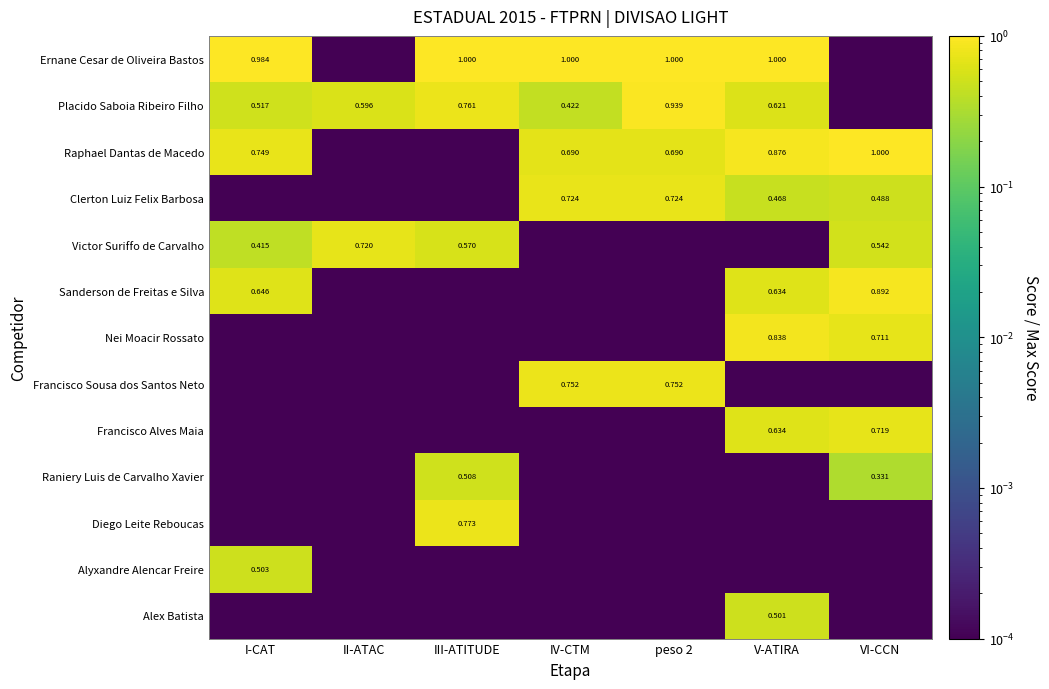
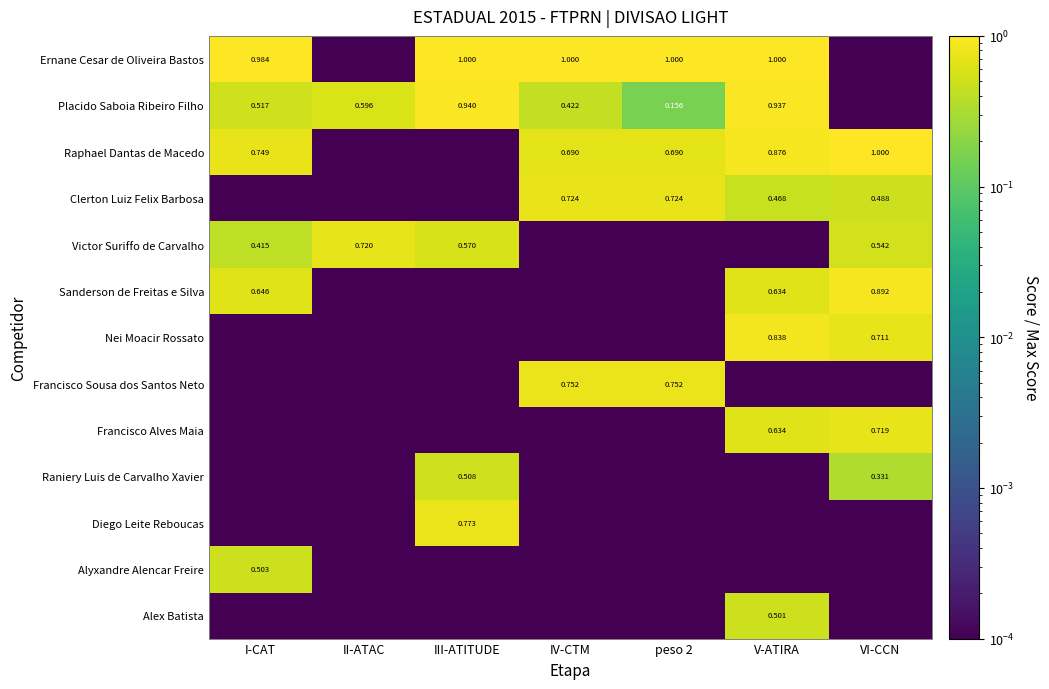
  {
    "Ernane Cesar de Oliveira Bastos": {
      "I-CAT": 0.984,
      "III-ATITUDE": 1.000,
      "IV-CTM": 1.000,
      "peso 2": 1.000,
      "V-ATIRA": 1.000
    },
    "Placido Saboia Ribeiro Filho": {
      "I-CAT": 0.517,
      "II-ATAC": 0.596,
-     "III-ATITUDE": 0.761,
+     "III-ATITUDE": 0.940,
      "IV-CTM": 0.422,
-     "peso 2": 0.939,
-     "V-ATIRA": 0.621
+     "peso 2": 0.156,
+     "V-ATIRA": 0.937
    },
    "Raphael Dantas de Macedo": {
      "I-CAT": 0.749,
      "IV-CTM": 0.690,
      "peso 2": 0.690,
      "V-ATIRA": 0.876,
      "VI-CCN": 1.000
    },
    "Clerton Luiz Felix Barbosa": {
      "IV-CTM": 0.724,
      "peso 2": 0.724,
      "V-ATIRA": 0.468,
      "VI-CCN": 0.488
    },
    "Victor Suriffo de Carvalho": {
      "I-CAT": 0.415,
      "II-ATAC": 0.720,
      "III-ATITUDE": 0.570,
      "VI-CCN": 0.542
    },
    "Sanderson de Freitas e Silva": {
      "I-CAT": 0.646,
      "V-ATIRA": 0.634,
      "VI-CCN": 0.892
    },
    "Nei Moacir Rossato": {
      "V-ATIRA": 0.838,
      "VI-CCN": 0.711
    },
    "Francisco Sousa dos Santos Neto": {
      "IV-CTM": 0.752,
      "peso 2": 0.752
    },
    "Francisco Alves Maia": {
      "V-ATIRA": 0.634,
      "VI-CCN": 0.719
    },
    "Raniery Luis de Carvalho Xavier": {
      "III-ATITUDE": 0.508,
      "VI-CCN": 0.331
    },
    "Diego Leite Reboucas": {
      "III-ATITUDE": 0.773
    },
    "Alyxandre Alencar Freire": {
      "I-CAT": 0.503
    },
    "Alex Batista": {
      "V-ATIRA": 0.501
    }
  }
